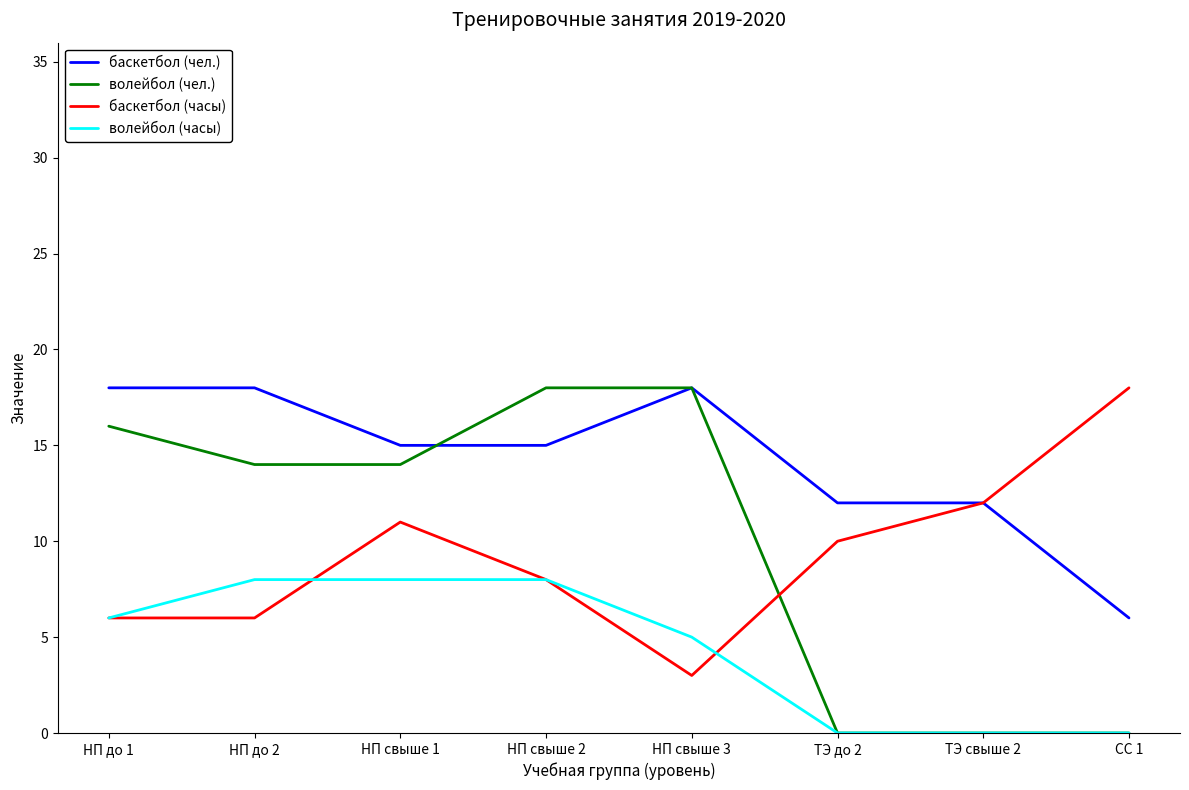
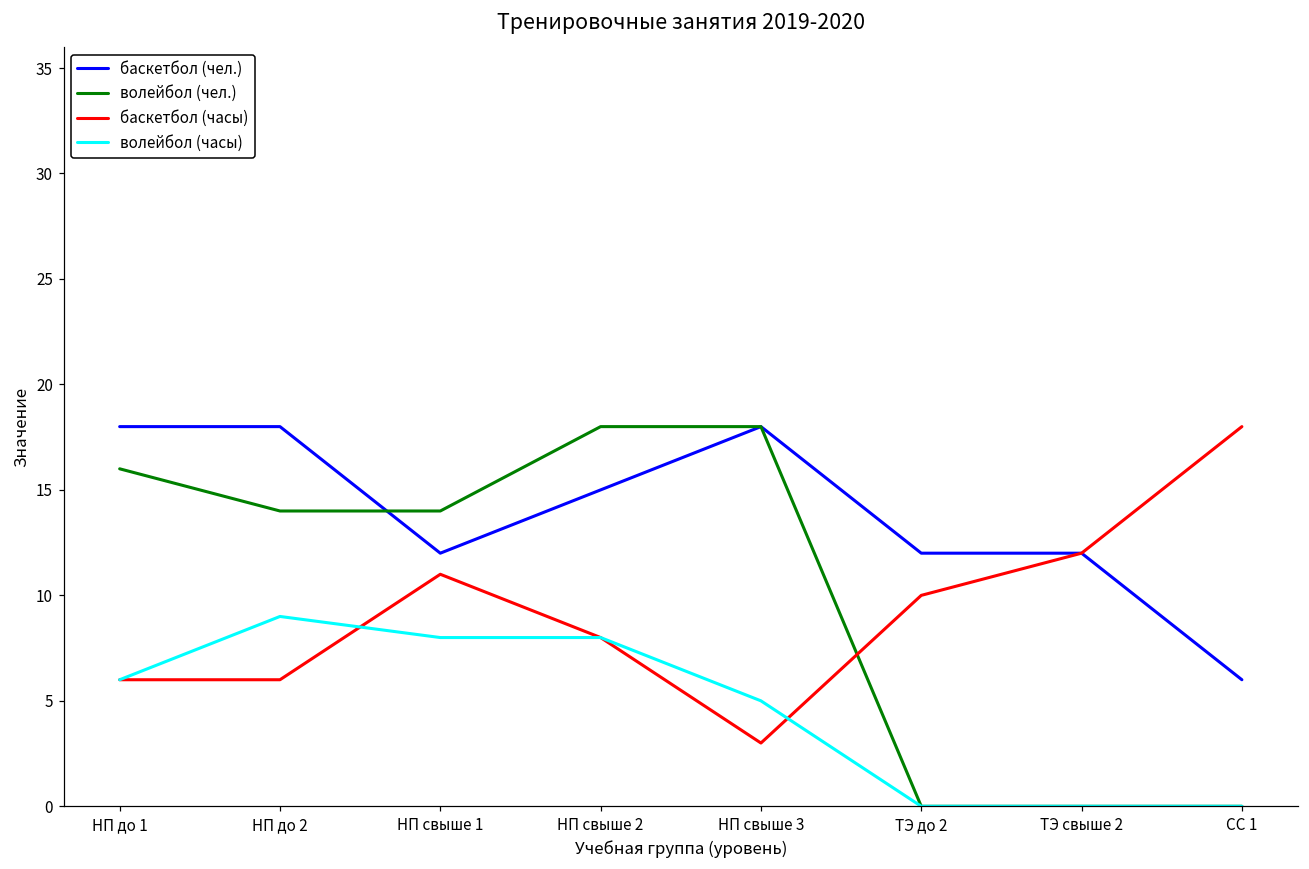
  {
    "баскетбол (чел.)": {
      "НП до 1": 18,
      "НП до 2": 18,
-     "НП свыше 1": 15,
+     "НП свыше 1": 12,
      "НП свыше 2": 15,
      "ТЭ до 2": 12,
      "СС 1": 6
    },
    "волейбол (чел.)": {
      "НП до 1": 16,
      "НП до 2": 14,
      "НП свыше 1": 14,
      "НП свыше 2": 18
    },
    "баскетбол (часы)": {
      "НП до 2": 6,
      "НП свыше 1": 11,
      "НП свыше 3": 3,
      "ТЭ до 2": 10,
      "СС 1": 18
    },
    "волейбол (часы)": {
-     "НП до 2": 8,
+     "НП до 2": 9,
      "НП свыше 1": 8,
      "НП свыше 3": 5
    }
  }
